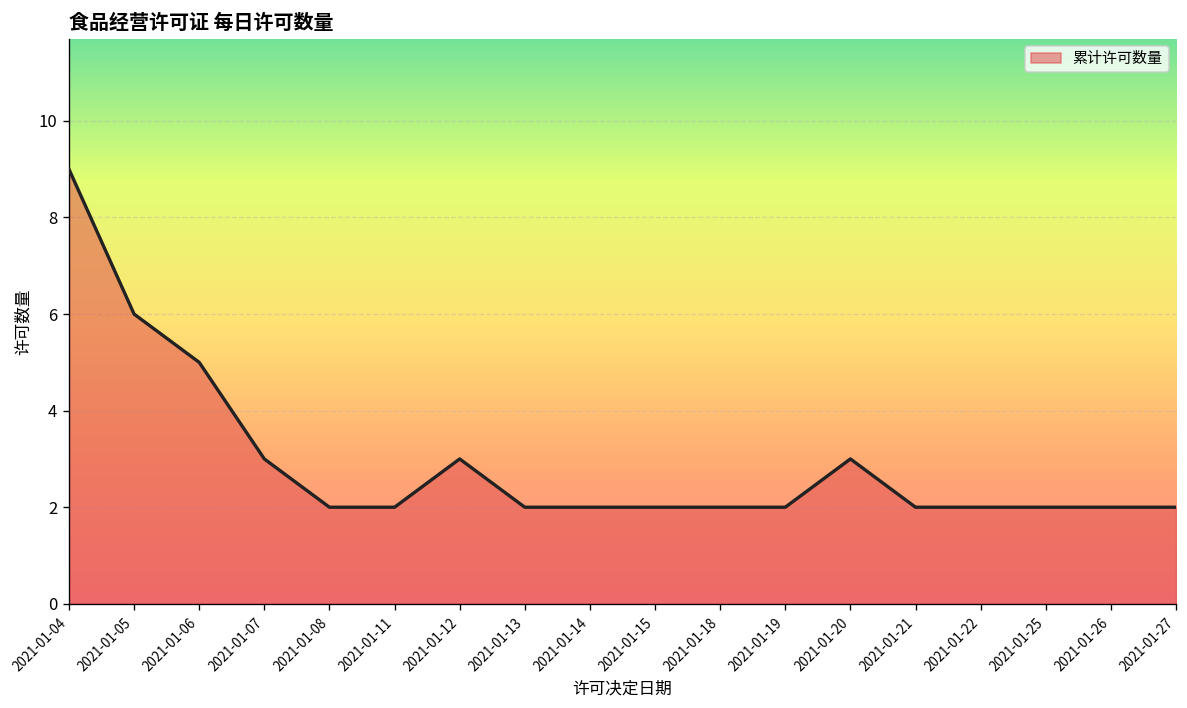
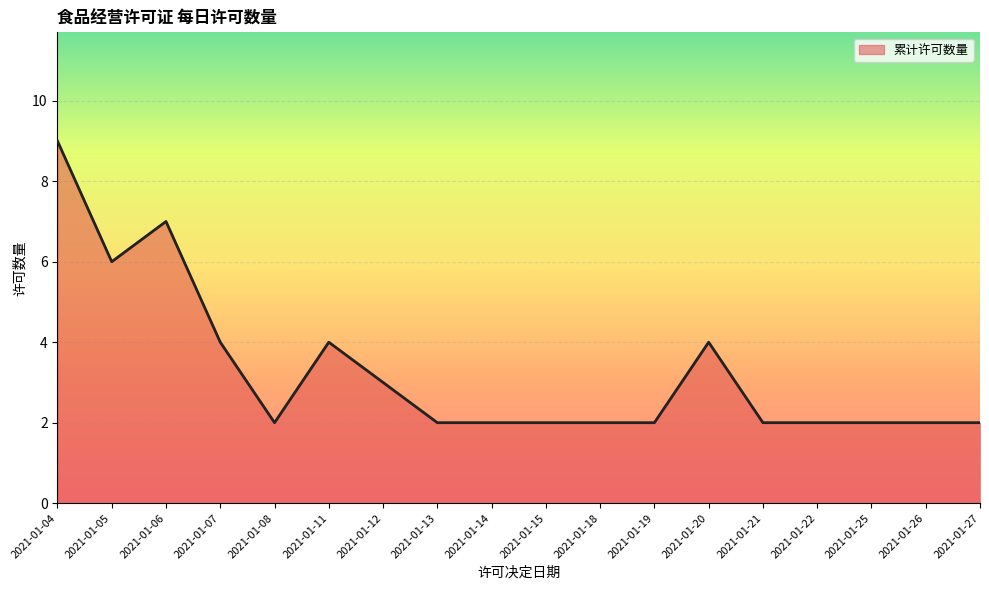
  {
    "2021-01-04": 9,
    "2021-01-05": 6,
-   "2021-01-06": 5,
-   "2021-01-07": 3,
+   "2021-01-06": 7,
+   "2021-01-07": 4,
    "2021-01-08": 2,
-   "2021-01-11": 2,
+   "2021-01-11": 4,
    "2021-01-12": 3,
    "2021-01-13": 2,
    "2021-01-14": 2,
    "2021-01-15": 2,
    "2021-01-18": 2,
    "2021-01-19": 2,
-   "2021-01-20": 3,
+   "2021-01-20": 4,
    "2021-01-21": 2,
    "2021-01-22": 2,
    "2021-01-25": 2,
    "2021-01-26": 2,
    "2021-01-27": 2
  }
